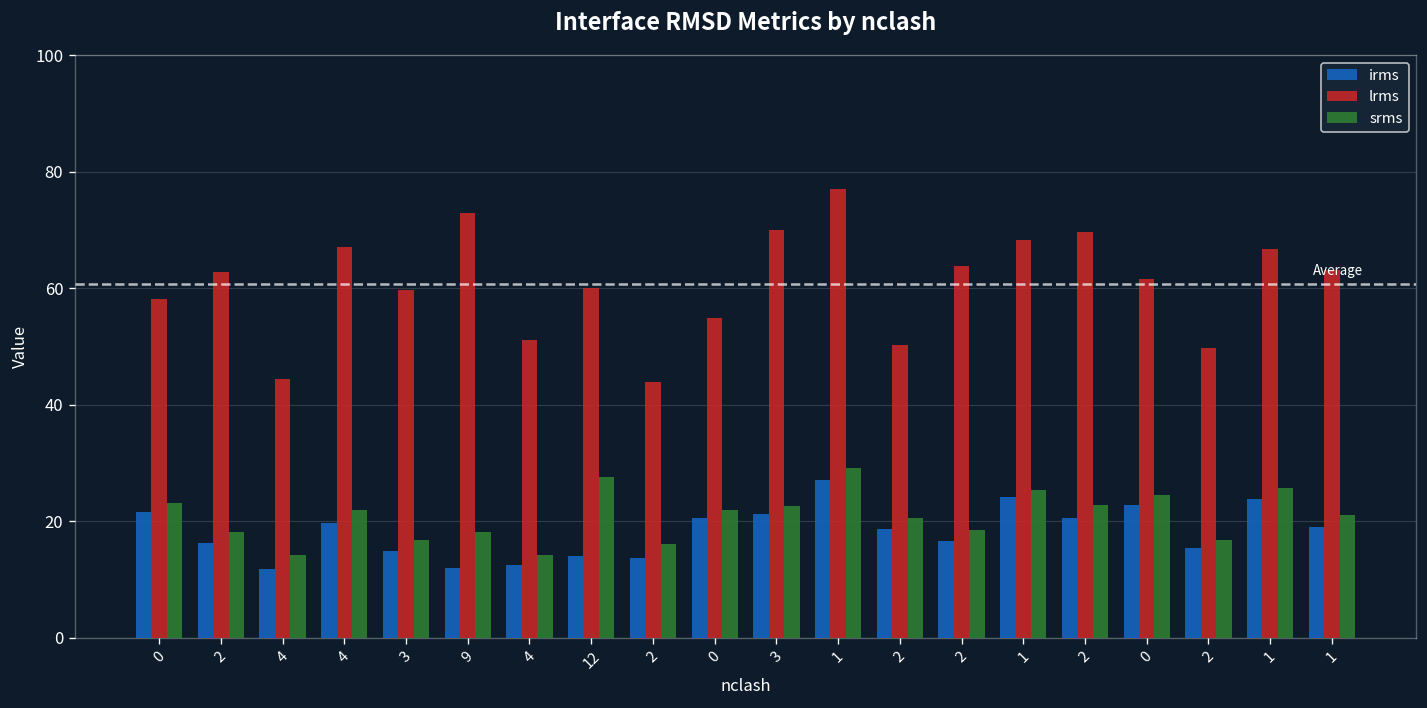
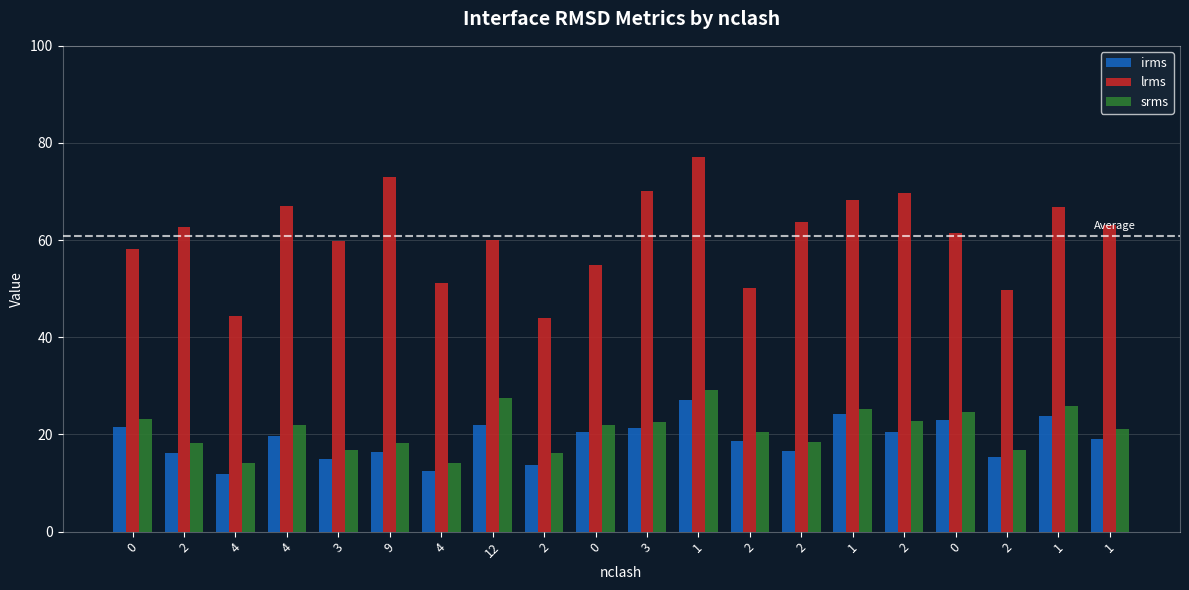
  {
    "irms": {
-     "9": 12,
-     "12": 14
+     "9": 16,
+     "12": 22
    },
    "lrms": {
      "9": 73,
      "12": 60
    },
    "srms": {
      "9": 18,
      "12": 28
    }
  }
